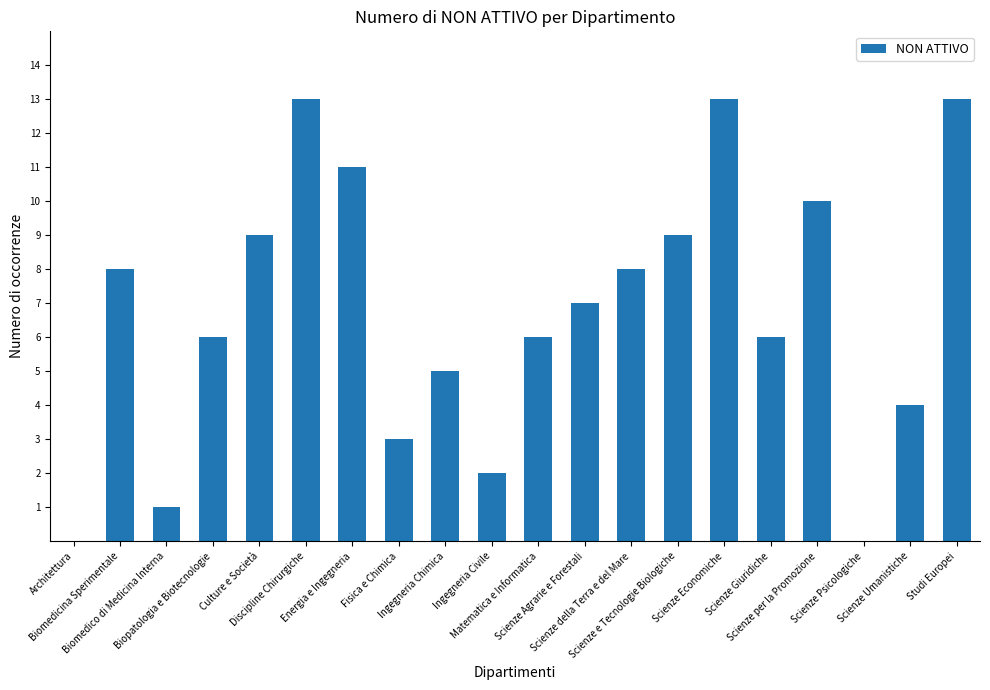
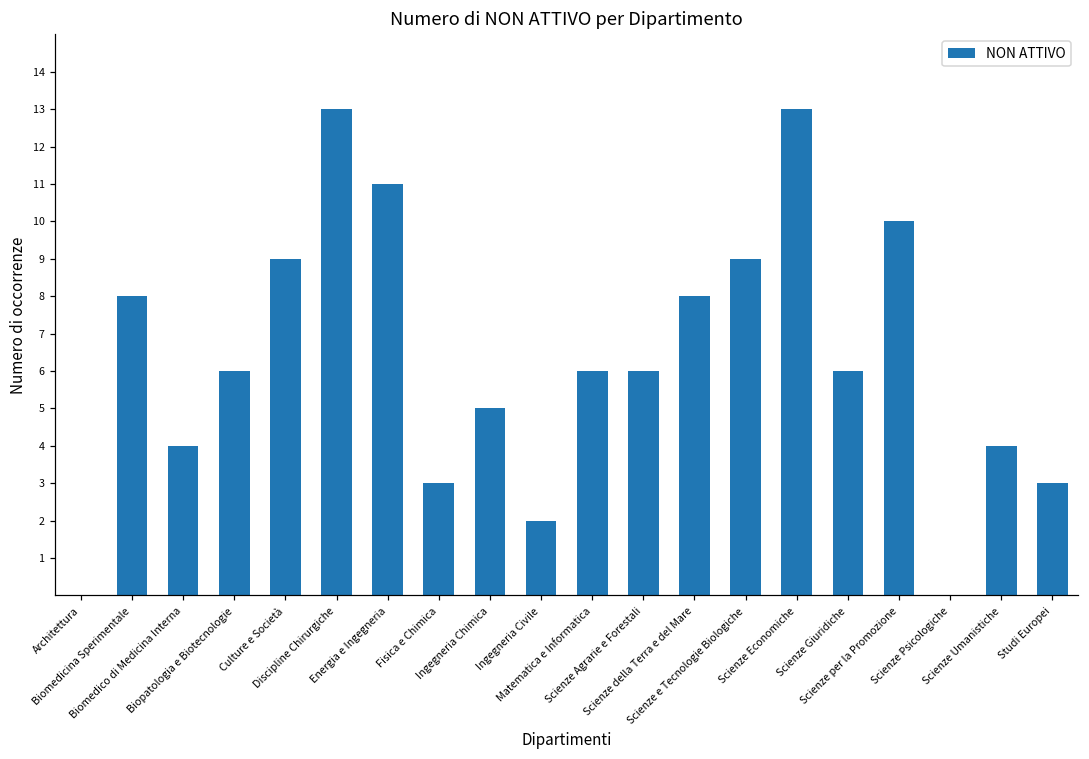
  {
    "Architettura": 0,
    "Biomedicina Sperimentale": 8,
-   "Biomedico di Medicina Interna": 1,
+   "Biomedico di Medicina Interna": 4,
    "Biopatologia e Biotecnologie": 6,
    "Culture e Società": 9,
    "Discipline Chirurgiche": 13,
    "Energia e Ingegneria": 11,
    "Fisica e Chimica": 3,
    "Ingegneria Chimica": 5,
    "Ingegneria Civile": 2,
    "Matematica e Informatica": 6,
-   "Scienze Agrarie e Forestali": 7,
+   "Scienze Agrarie e Forestali": 6,
    "Scienze della Terra e del Mare": 8,
    "Scienze e Tecnologie Biologiche": 9,
    "Scienze Economiche": 13,
    "Scienze Giuridiche": 6,
    "Scienze per la Promozione": 10,
    "Scienze Psicologiche": 0,
    "Scienze Umanistiche": 4,
-   "Studi Europei": 13
+   "Studi Europei": 3
  }
